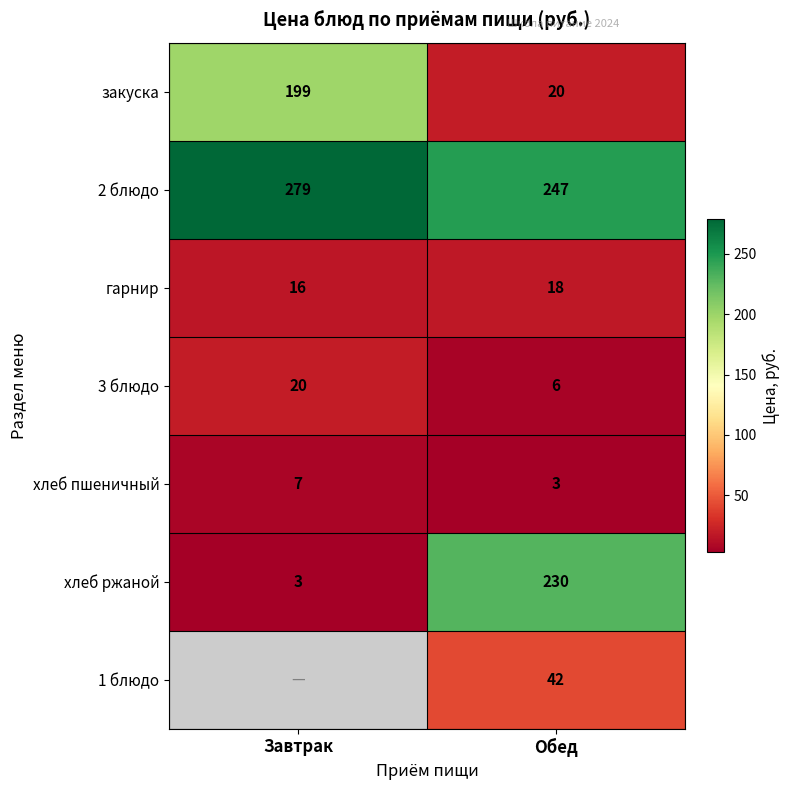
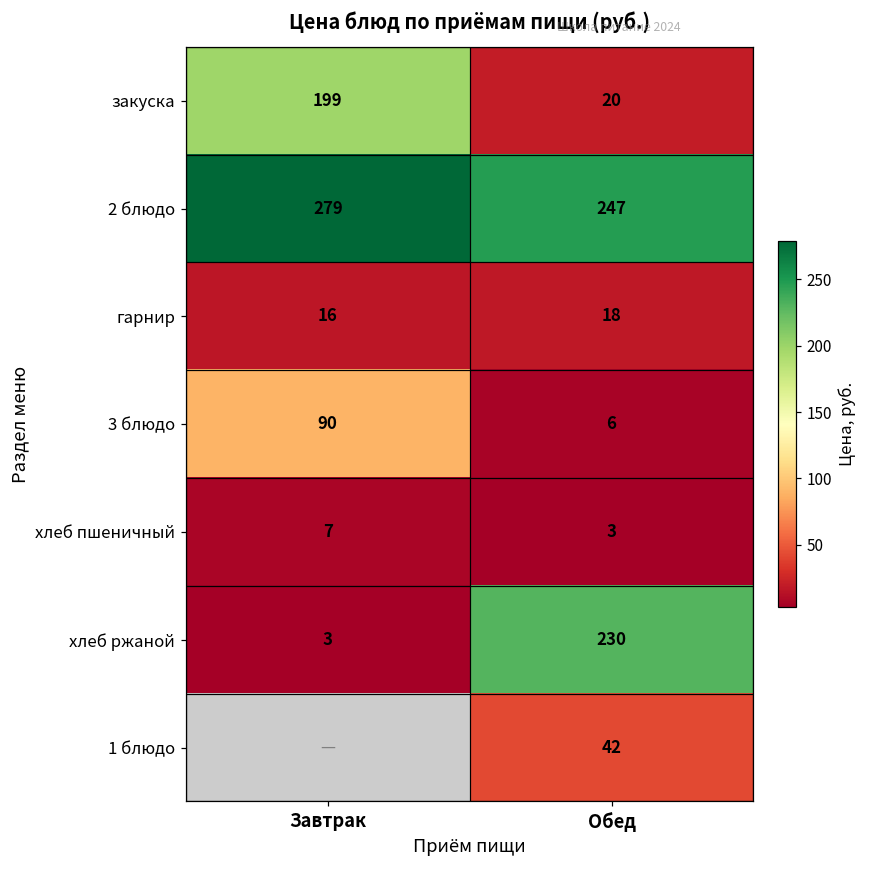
  {
    "закуска": {
      "Завтрак": 199,
      "Обед": 20
    },
    "2 блюдо": {
      "Завтрак": 279,
      "Обед": 247
    },
    "гарнир": {
      "Завтрак": 16,
      "Обед": 18
    },
    "3 блюдо": {
-     "Завтрак": 20,
+     "Завтрак": 90,
      "Обед": 6
    },
    "хлеб пшеничный": {
      "Завтрак": 7,
      "Обед": 3
    },
    "хлеб ржаной": {
      "Завтрак": 3,
      "Обед": 230
    },
    "1 блюдо": {
      "Обед": 42
    }
  }
